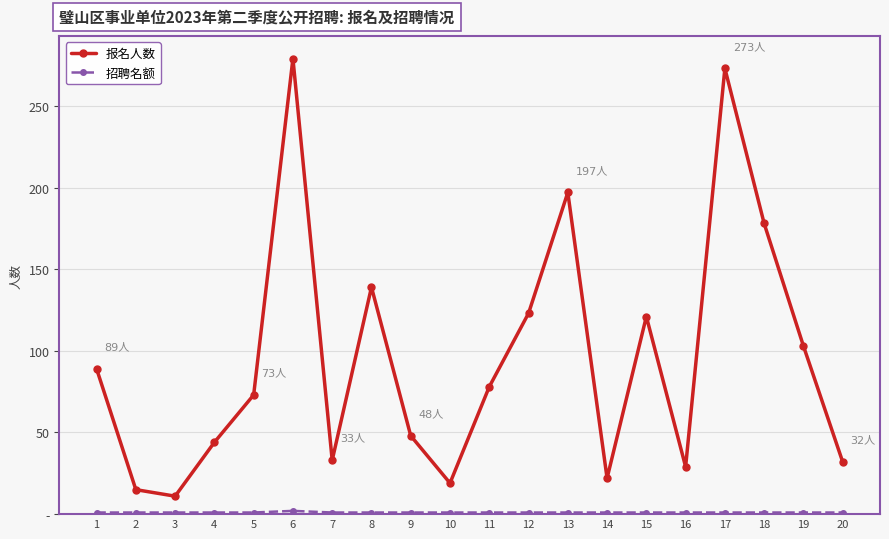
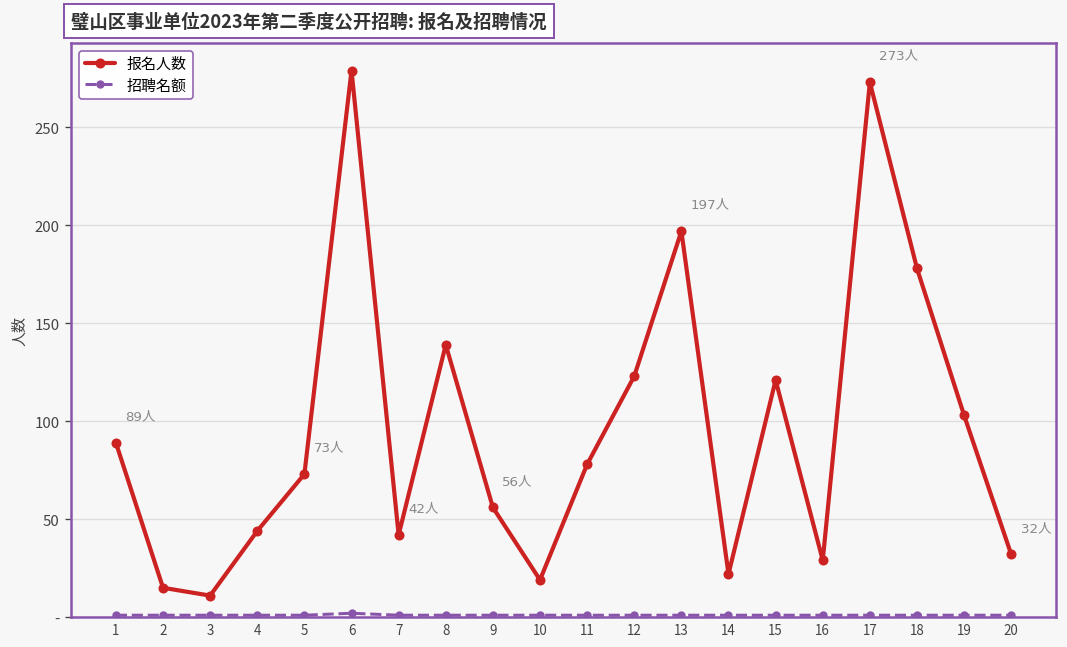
  {
    "报名人数": {
      "1": "89人",
      "5": "73人",
-     "7": "33人",
-     "9": "48人",
+     "7": "42人",
+     "9": "56人",
      "13": "197人",
      "17": "273人",
      "20": "32人"
    }
  }
